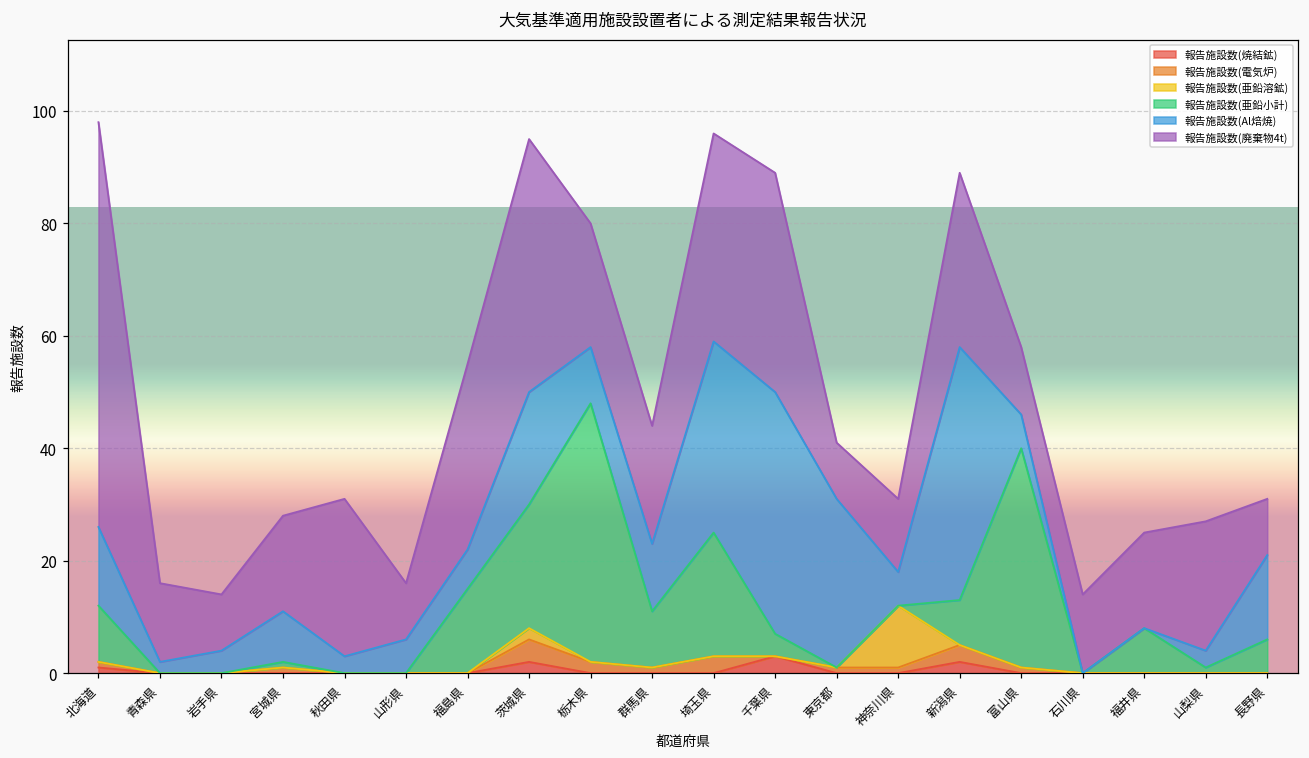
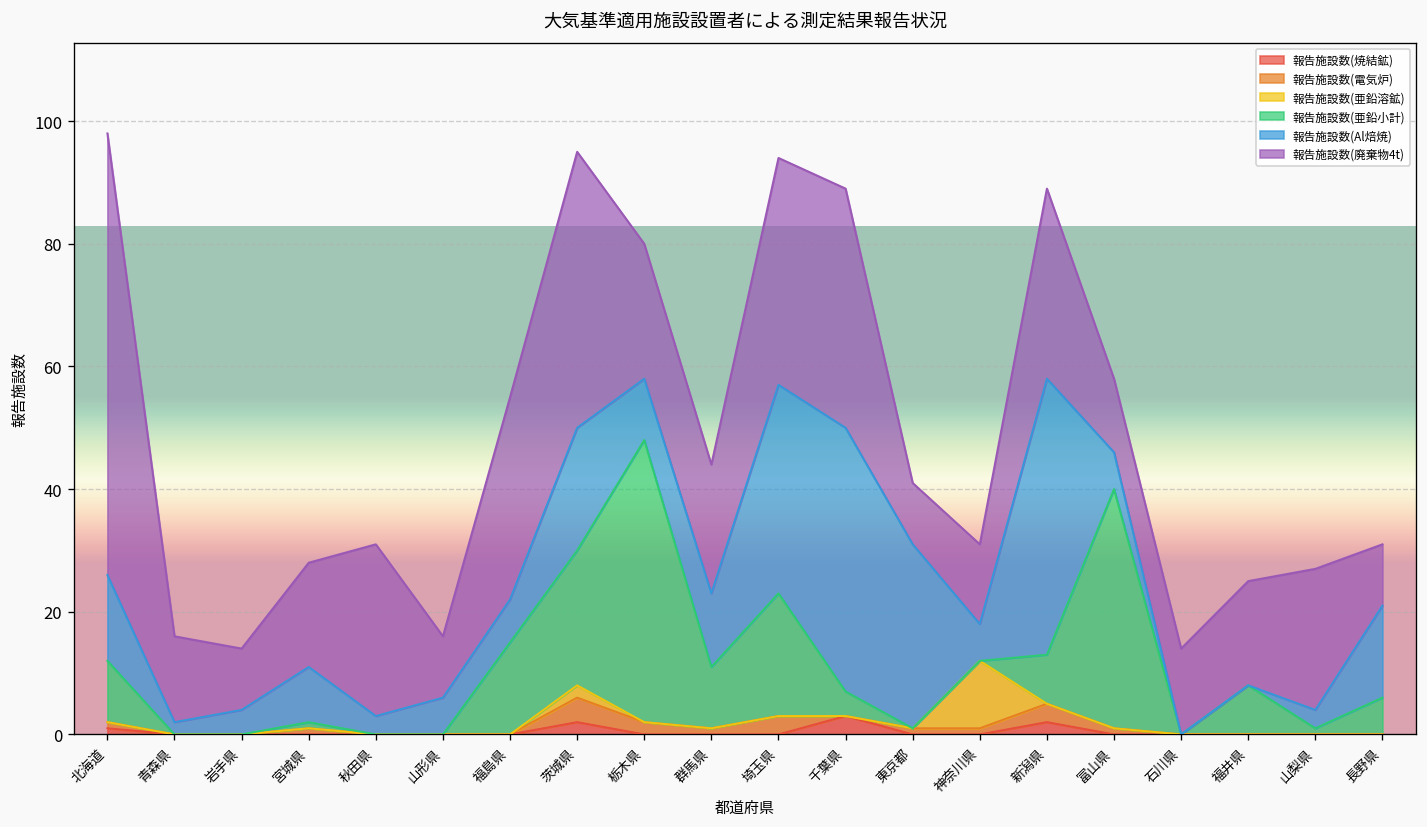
  {
    "報告施設数(亜鉛溶鉱)": {
      "茨城県": 2
    },
    "報告施設数(亜鉛小計)": {
      "北海道": 10,
      "宮城県": 1,
      "福島県": 15,
      "茨城県": 22,
      "栃木県": 46,
      "群馬県": 10,
-     "埼玉県": 22,
+     "埼玉県": 20,
      "千葉県": 4,
      "新潟県": 8,
      "富山県": 39,
      "山梨県": 1,
      "長野県": 6
    },
    "報告施設数(Al焙焼)": {
      "北海道": 14,
      "青森県": 2,
      "岩手県": 4,
      "宮城県": 9,
      "秋田県": 3,
      "山形県": 6,
      "福島県": 7,
      "茨城県": 20,
      "栃木県": 10,
      "群馬県": 12,
      "埼玉県": 34,
      "千葉県": 43,
      "東京都": 30,
      "神奈川県": 6,
      "新潟県": 45,
      "富山県": 6,
      "山梨県": 3,
      "長野県": 15
    },
    "報告施設数(廃棄物4t)": {
      "北海道": 72,
      "青森県": 14,
      "岩手県": 10,
      "宮城県": 17,
      "秋田県": 28,
      "山形県": 10,
      "福島県": 33,
      "茨城県": 45,
      "栃木県": 22,
      "群馬県": 21,
      "埼玉県": 37,
      "千葉県": 39,
      "東京都": 10,
      "神奈川県": 13,
      "新潟県": 31,
      "富山県": 12,
      "石川県": 14,
      "福井県": 17,
      "山梨県": 23,
      "長野県": 10
    }
  }
